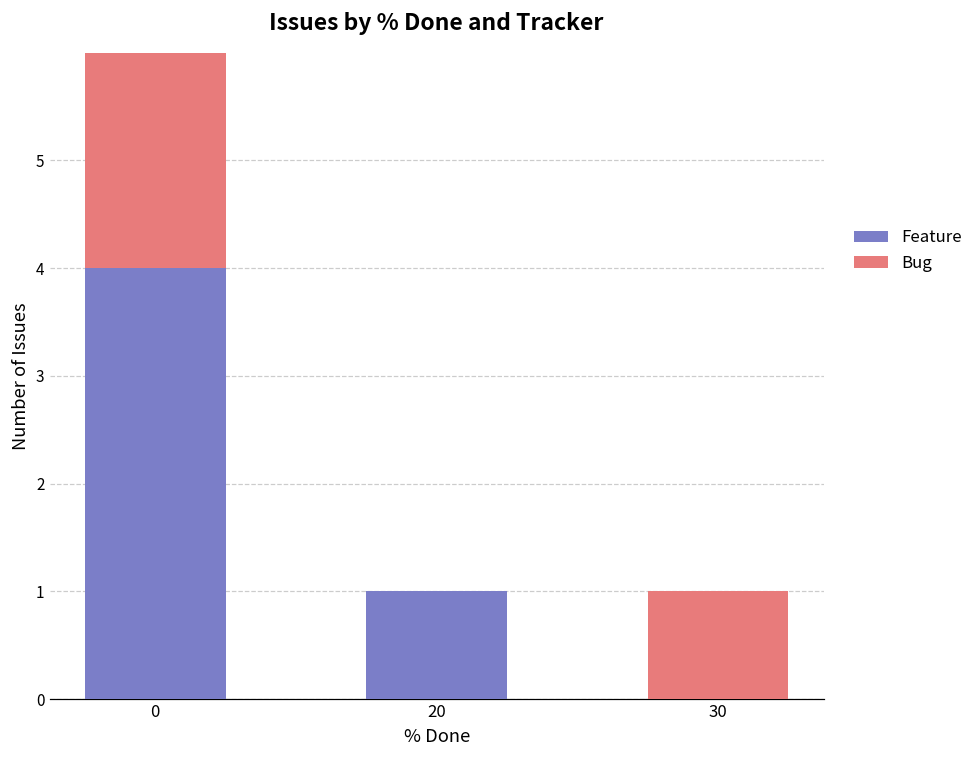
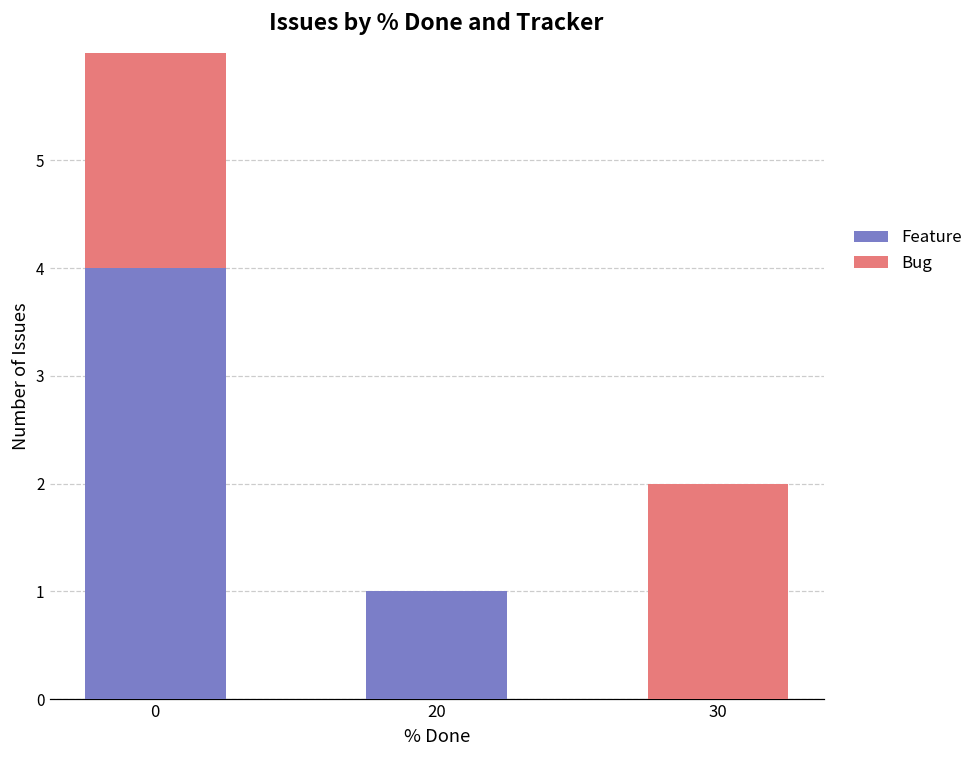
  {
    "Feature": {
      "0": 4,
      "20": 1,
      "30": 0
    },
    "Bug": {
      "0": 2,
      "20": 0,
-     "30": 1
+     "30": 2
    }
  }
